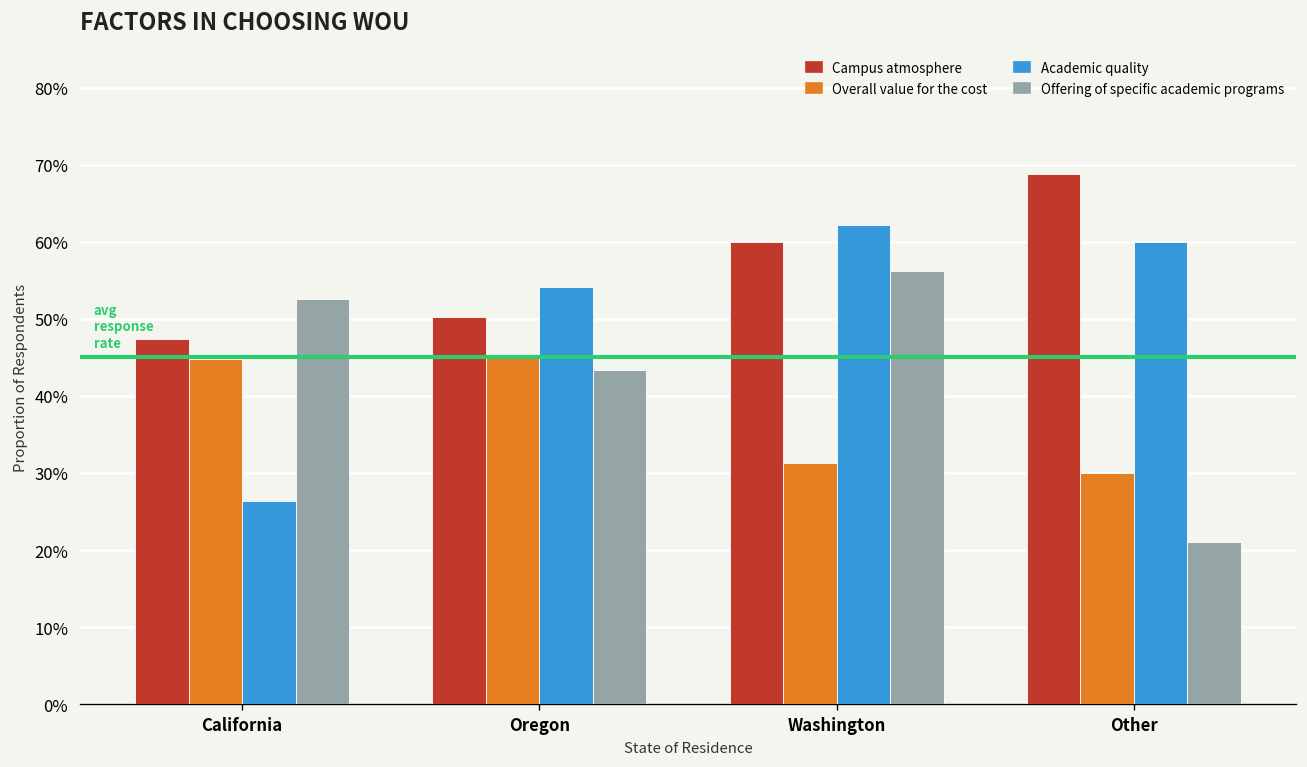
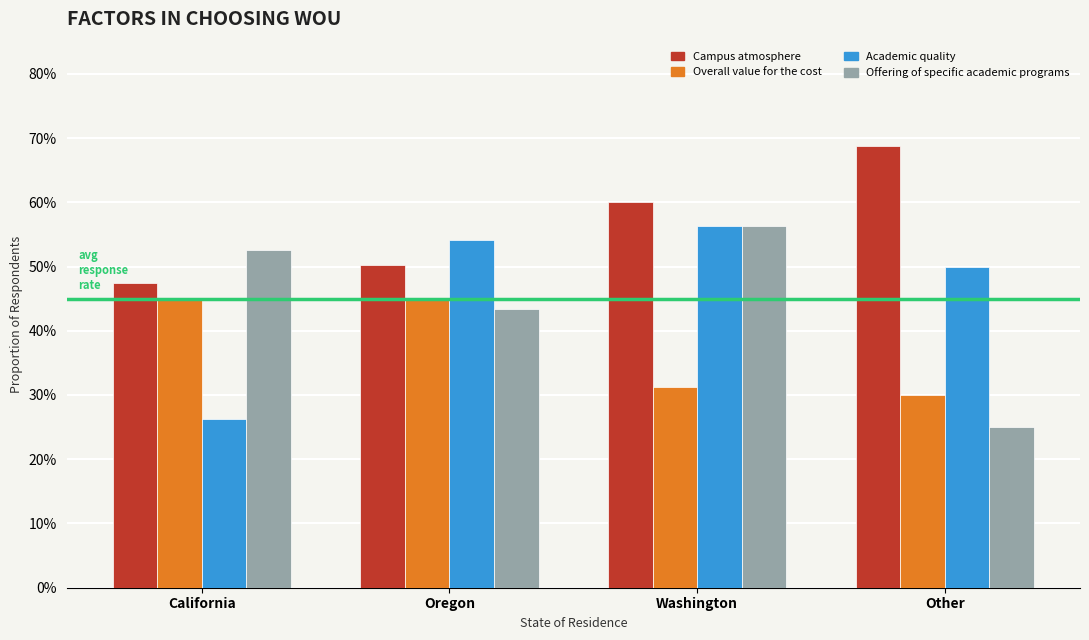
  {
    "Campus atmosphere": {
      "California": "47%",
      "Oregon": "50%",
      "Washington": "60%",
      "Other": "69%"
    },
    "Overall value for the cost": {
      "California": "45%",
      "Oregon": "45%",
      "Washington": "31%",
      "Other": "30%"
    },
    "Academic quality": {
      "California": "26%",
      "Oregon": "54%",
-     "Washington": "62%",
-     "Other": "60%"
+     "Washington": "56%",
+     "Other": "50%"
    },
    "Offering of specific academic programs": {
      "California": "53%",
      "Oregon": "43%",
      "Washington": "56%",
-     "Other": "21%"
+     "Other": "25%"
    }
  }
